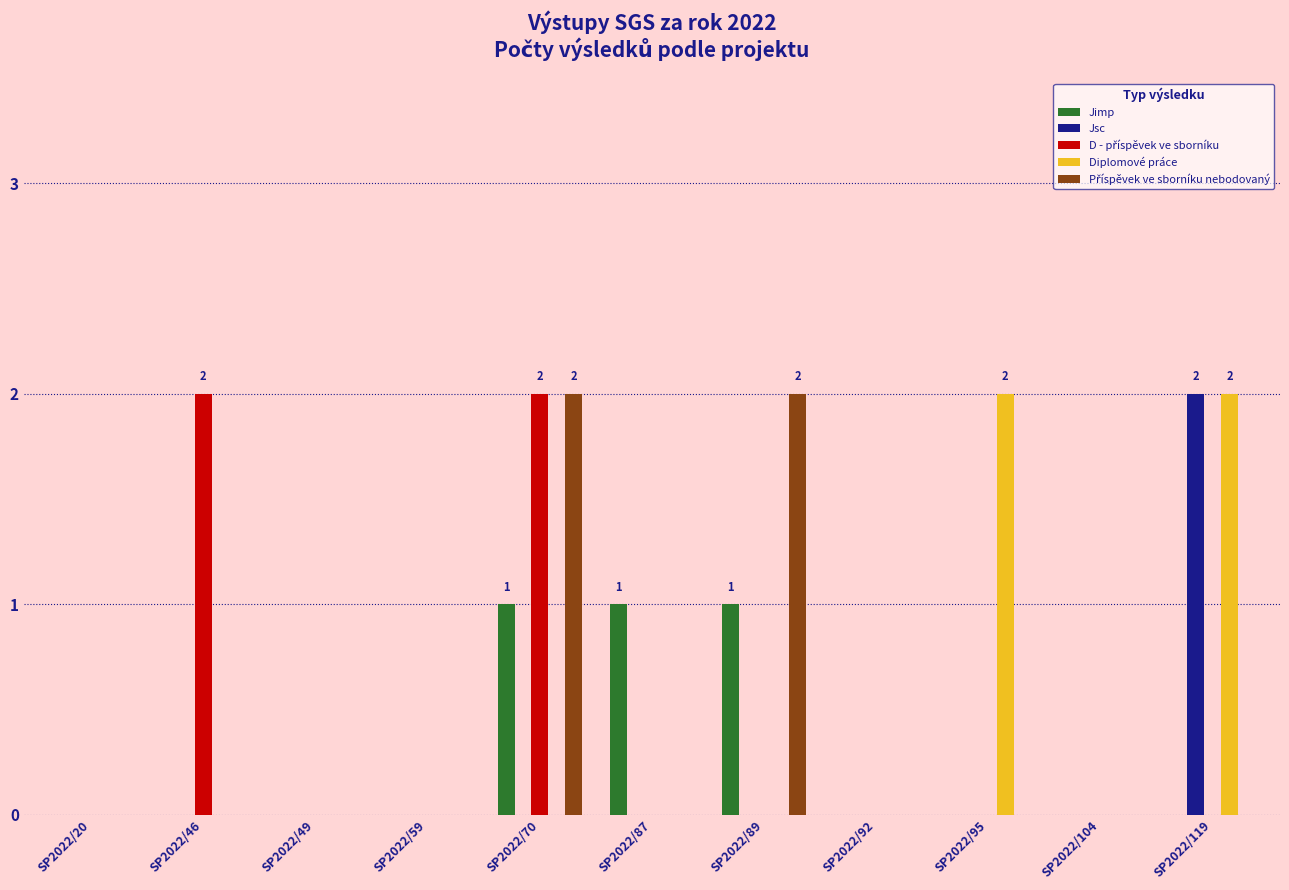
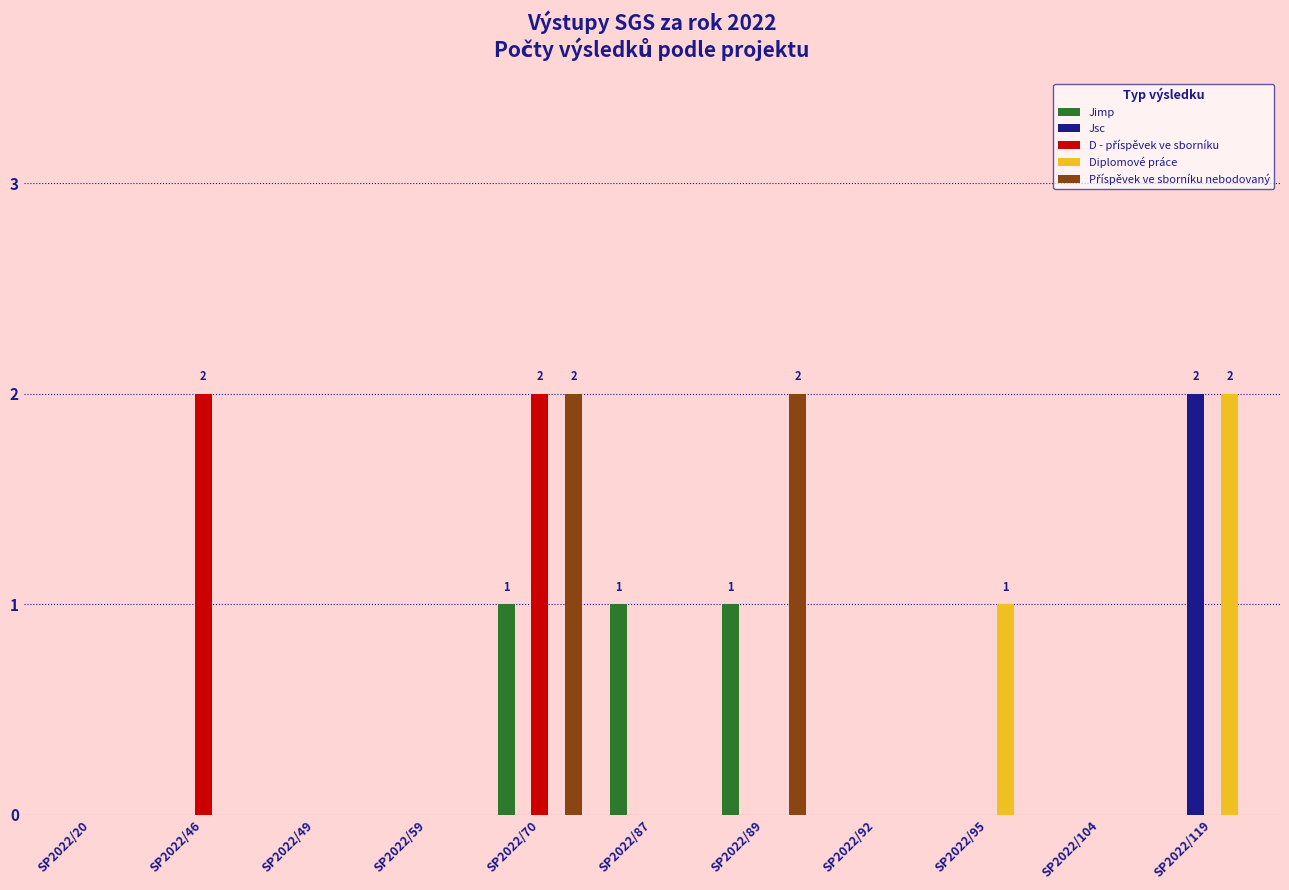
  {
    "Jimp": {
      "SP2022/70": 1,
      "SP2022/87": 1,
      "SP2022/89": 1
    },
    "Jsc": {
      "SP2022/119": 2
    },
    "D - příspěvek ve sborníku": {
      "SP2022/46": 2,
      "SP2022/70": 2
    },
    "Diplomové práce": {
-     "SP2022/95": 2,
+     "SP2022/95": 1,
      "SP2022/119": 2
    },
    "Příspěvek ve sborníku nebodovaný": {
      "SP2022/70": 2,
      "SP2022/89": 2
    }
  }
